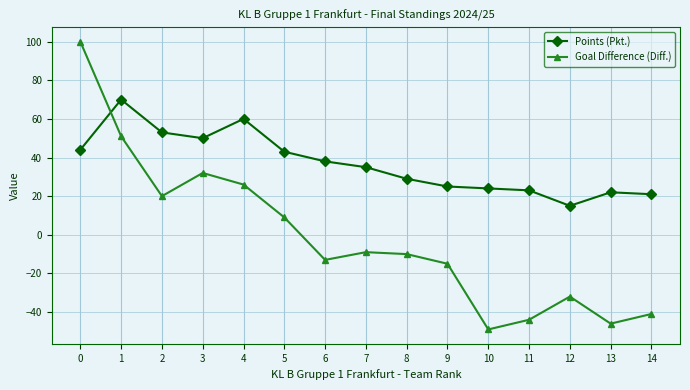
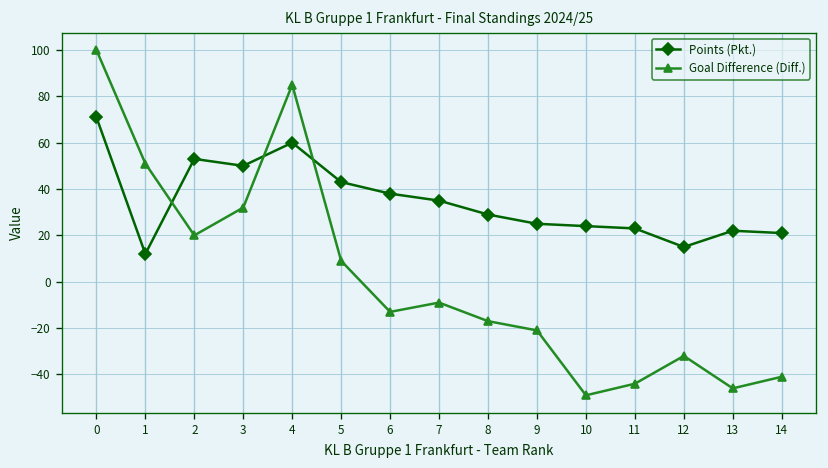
  {
    "Points (Pkt.)": {
-     "0": 44,
-     "1": 70,
+     "0": 71,
+     "1": 12,
      "2": 53,
      "3": 50,
      "4": 60,
      "5": 43,
      "6": 38,
      "7": 35,
      "8": 29,
      "9": 25,
      "10": 24,
      "11": 23,
      "12": 15,
      "13": 22,
      "14": 21
    },
    "Goal Difference (Diff.)": {
      "0": 100,
      "1": 51,
      "2": 20,
      "3": 32,
-     "4": 26,
+     "4": 85,
      "5": 9,
      "6": -13,
      "7": -9,
-     "8": -10,
-     "9": -15,
+     "8": -17,
+     "9": -21,
      "10": -49,
      "11": -44,
      "12": -32,
      "13": -46,
      "14": -41
    }
  }
